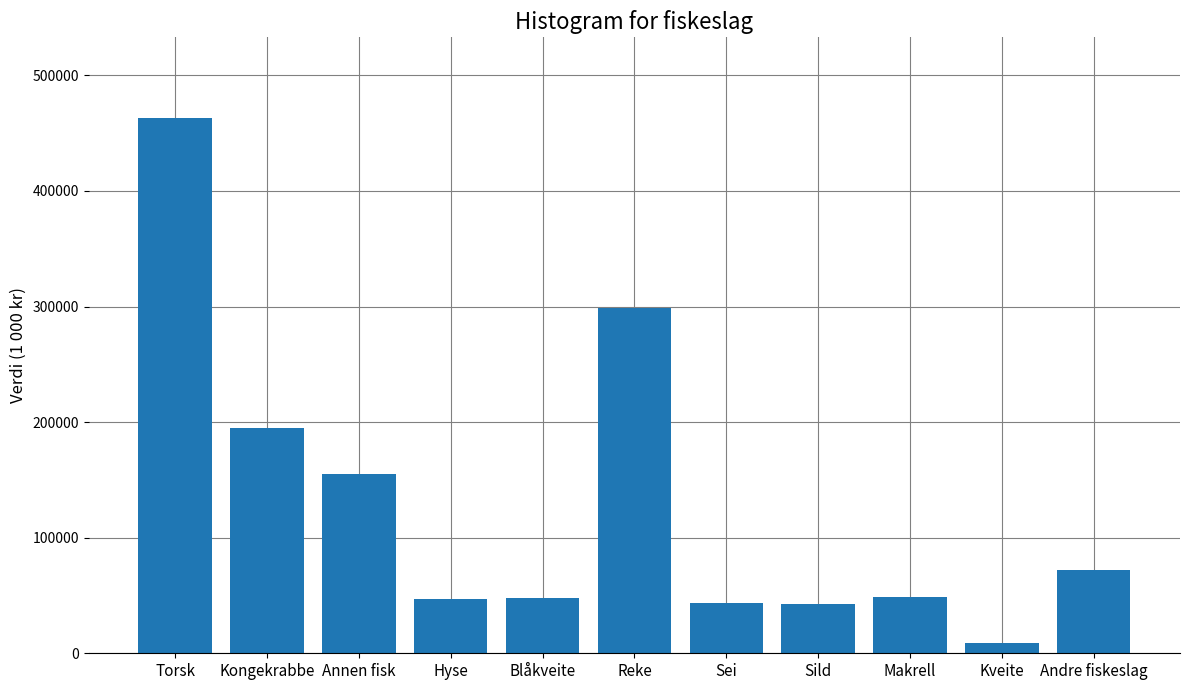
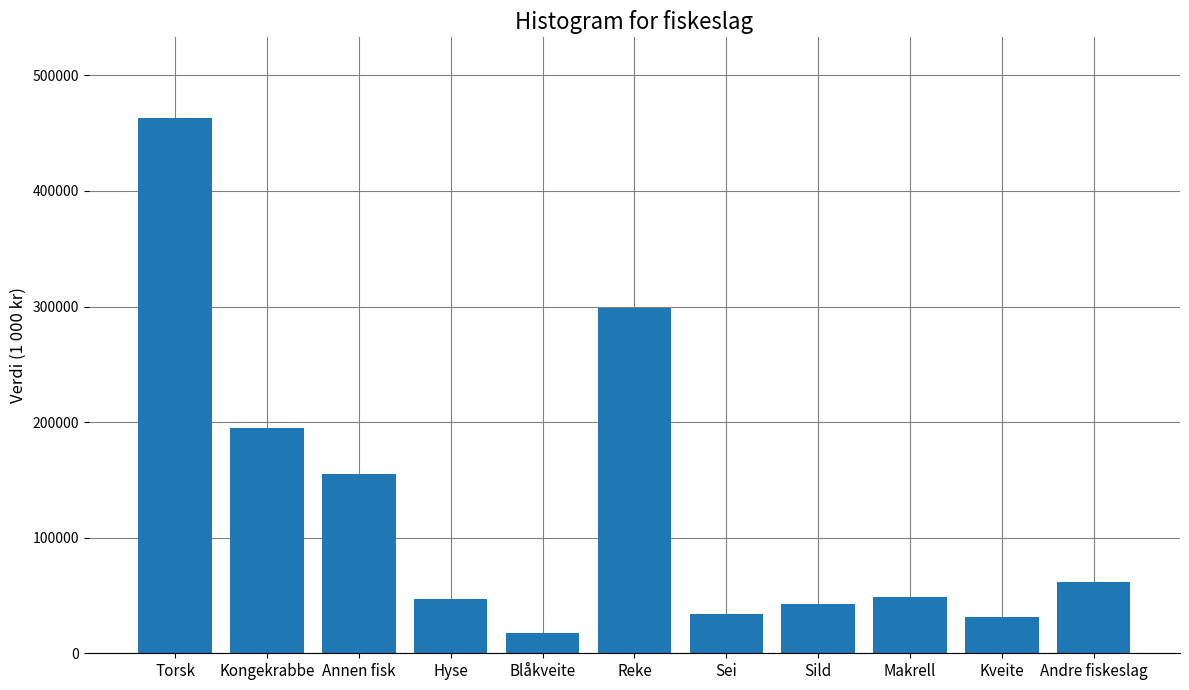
  {
    "Torsk": 463000,
    "Kongekrabbe": 195000,
    "Annen fisk": 155000,
    "Hyse": 47000,
-   "Blåkveite": 47000,
+   "Blåkveite": 17000,
    "Reke": 298000,
-   "Sei": 43000,
+   "Sei": 34000,
    "Sild": 42000,
    "Makrell": 48000,
-   "Kveite": 9000,
-   "Andre fiskeslag": 72000
+   "Kveite": 31000,
+   "Andre fiskeslag": 62000
  }
